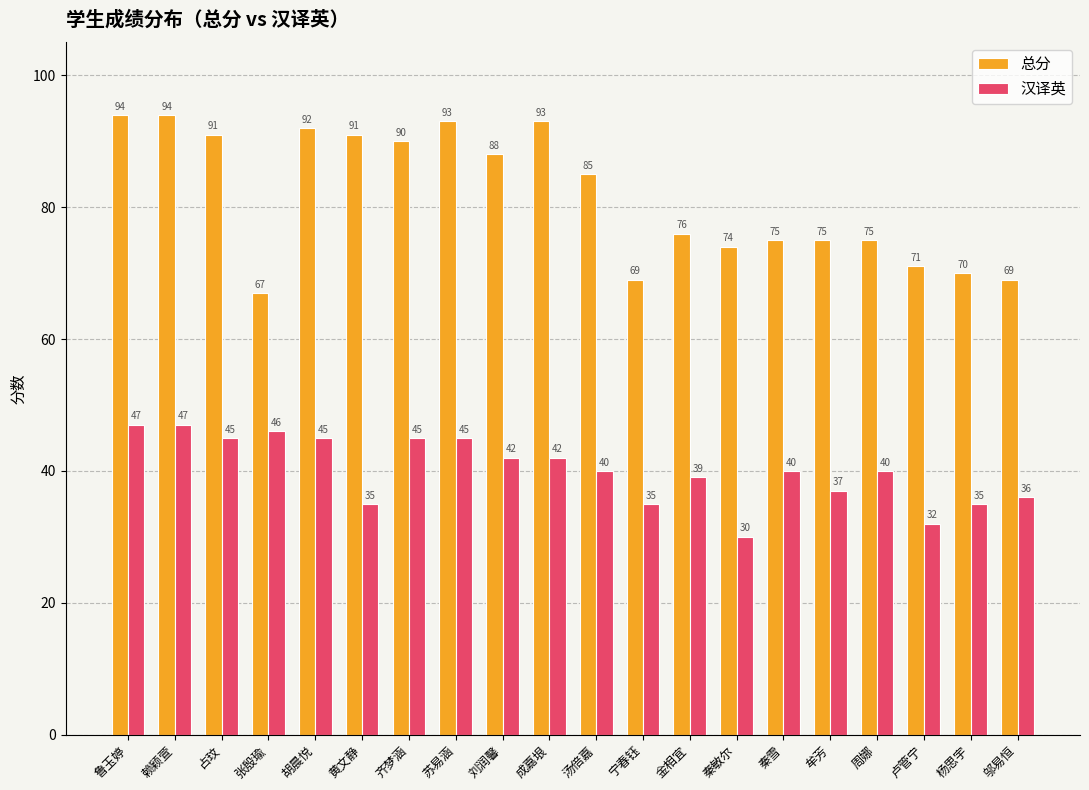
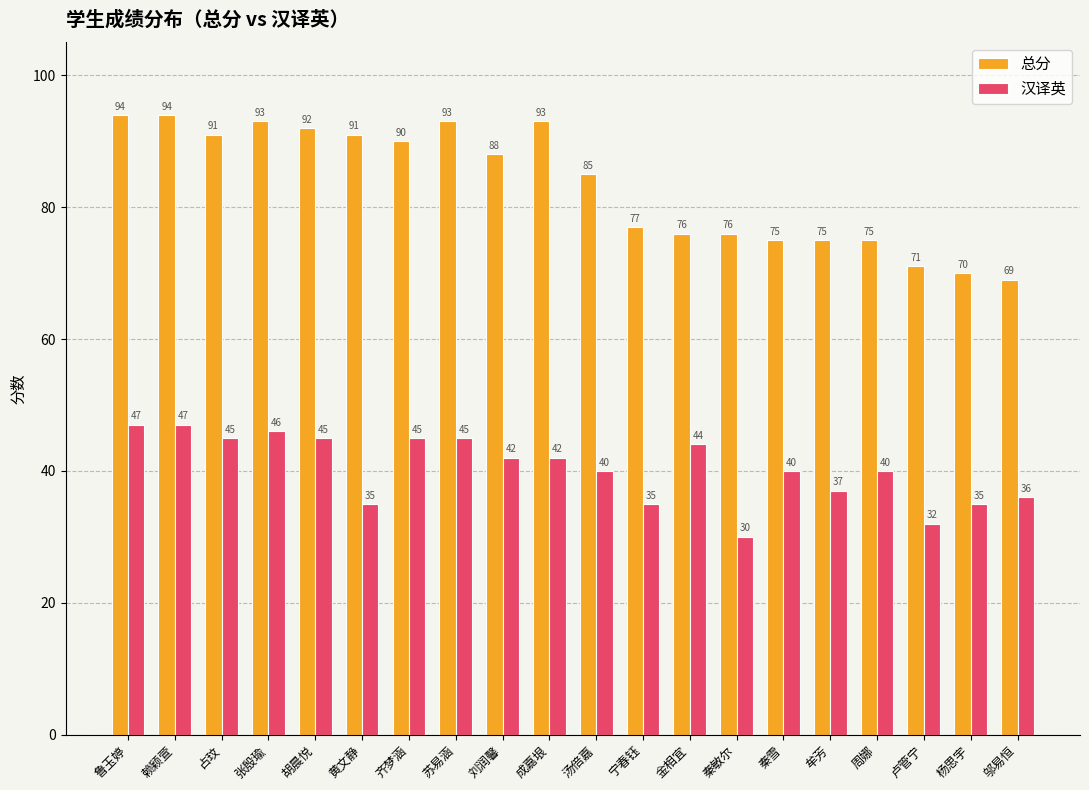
  {
    "总分": {
      "鲁玉婷": 94,
      "赖颖萱": 94,
      "占玟": 91,
-     "张殷瑜": 67,
+     "张殷瑜": 93,
      "胡晨悦": 92,
      "黄文静": 91,
      "齐梦涵": 90,
      "苏易涵": 93,
      "刘润馨": 88,
      "成嘉垠": 93,
      "汤倍嘉": 85,
-     "宁春钰": 69,
+     "宁春钰": 77,
      "金相宜": 76,
-     "秦敏尔": 74,
+     "秦敏尔": 76,
      "秦雪": 75,
      "牟芳": 75,
      "周娜": 75,
      "卢管宁": 71,
      "杨思宇": 70,
      "邬易恒": 69
    },
    "汉译英": {
      "鲁玉婷": 47,
      "赖颖萱": 47,
      "占玟": 45,
      "张殷瑜": 46,
      "胡晨悦": 45,
      "黄文静": 35,
      "齐梦涵": 45,
      "苏易涵": 45,
      "刘润馨": 42,
      "成嘉垠": 42,
      "汤倍嘉": 40,
      "宁春钰": 35,
-     "金相宜": 39,
+     "金相宜": 44,
      "秦敏尔": 30,
      "秦雪": 40,
      "牟芳": 37,
      "周娜": 40,
      "卢管宁": 32,
      "杨思宇": 35,
      "邬易恒": 36
    }
  }
